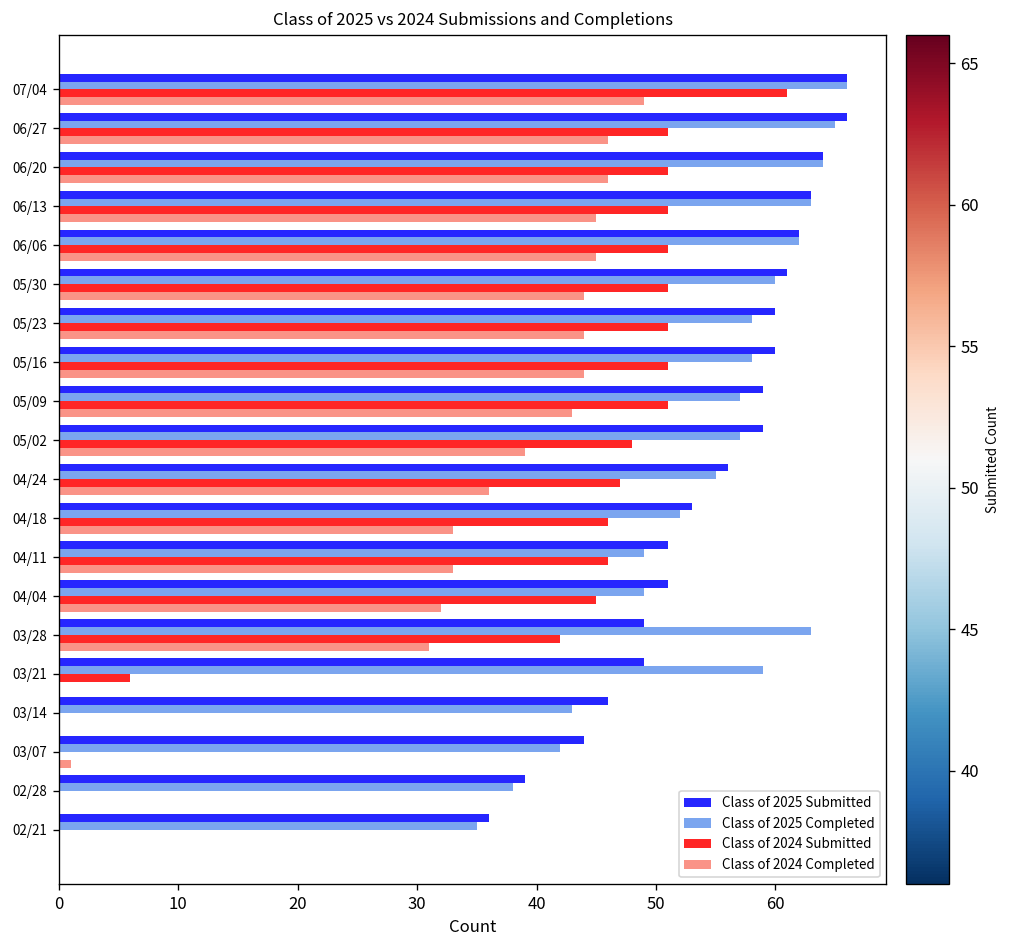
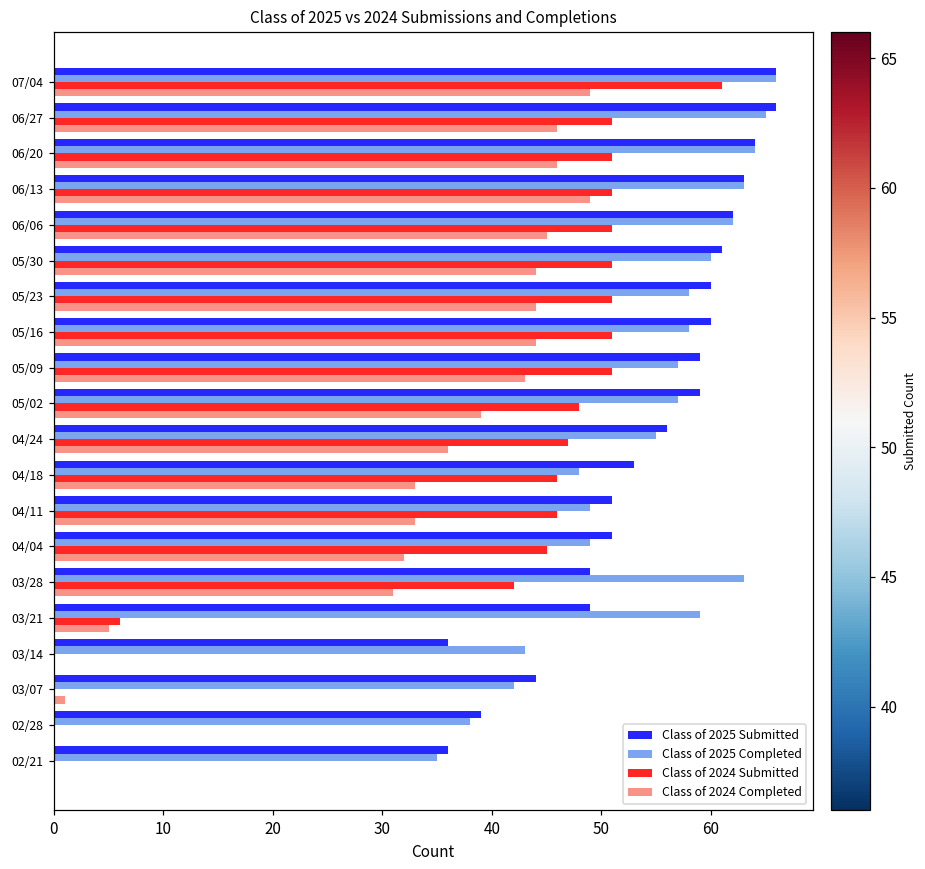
  {
    "Class of 2025 Submitted": {
      "07/04": 66,
      "06/27": 66,
      "06/20": 64,
      "06/13": 63,
      "06/06": 62,
      "05/30": 61,
      "05/23": 60,
      "05/16": 60,
      "05/09": 59,
      "05/02": 59,
      "04/24": 56,
      "04/18": 53,
      "04/11": 51,
      "04/04": 51,
      "03/28": 49,
      "03/21": 49,
-     "03/14": 46,
+     "03/14": 36,
      "03/07": 44,
      "02/28": 39,
      "02/21": 36
    },
    "Class of 2025 Completed": {
      "07/04": 66,
      "06/27": 65,
      "06/20": 64,
      "06/13": 63,
      "06/06": 62,
      "05/30": 60,
      "05/23": 58,
      "05/16": 58,
      "05/09": 57,
      "05/02": 57,
      "04/24": 55,
-     "04/18": 52,
+     "04/18": 48,
      "04/11": 49,
      "04/04": 49,
      "03/28": 63,
      "03/21": 59,
      "03/14": 43,
      "03/07": 42,
      "02/28": 38,
      "02/21": 35
    },
    "Class of 2024 Submitted": {
      "07/04": 61,
      "06/27": 51,
      "06/20": 51,
      "06/13": 51,
      "06/06": 51,
      "05/30": 51,
      "05/23": 51,
      "05/16": 51,
      "05/09": 51,
      "05/02": 48,
      "04/24": 47,
      "04/18": 46,
      "04/11": 46,
      "04/04": 45,
      "03/28": 42,
      "03/21": 6,
      "03/14": 0,
      "03/07": 0,
      "02/28": 0,
      "02/21": 0
    },
    "Class of 2024 Completed": {
      "07/04": 49,
      "06/27": 46,
      "06/20": 46,
-     "06/13": 45,
+     "06/13": 49,
      "06/06": 45,
      "05/30": 44,
      "05/23": 44,
      "05/16": 44,
      "05/09": 43,
      "05/02": 39,
      "04/24": 36,
      "04/18": 33,
      "04/11": 33,
      "04/04": 32,
      "03/28": 31,
-     "03/21": 0,
+     "03/21": 5,
      "03/14": 0,
      "03/07": 1,
      "02/28": 0,
      "02/21": 0
    }
  }
